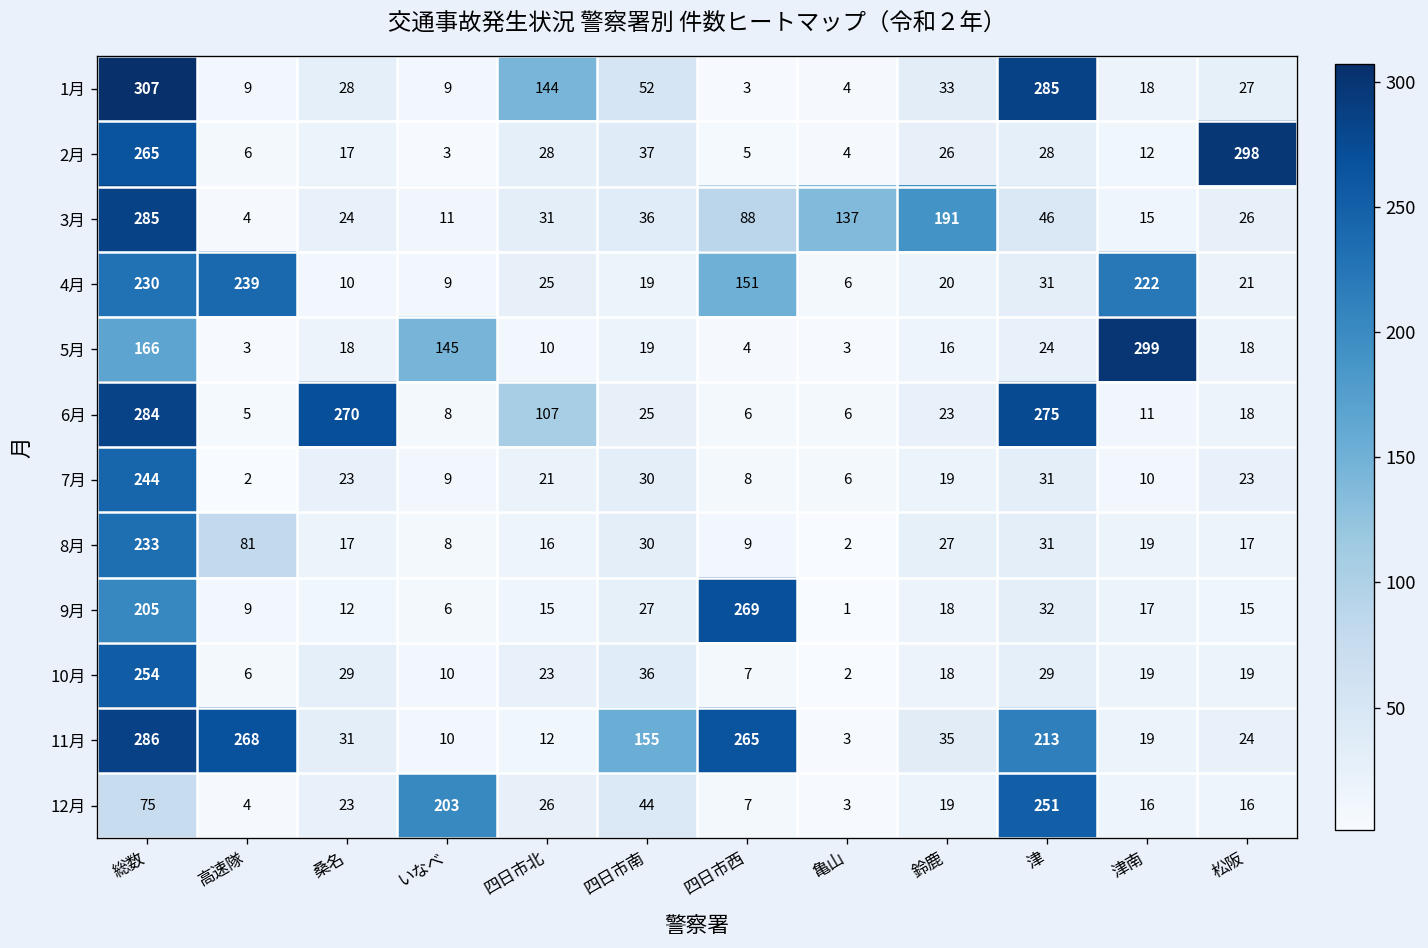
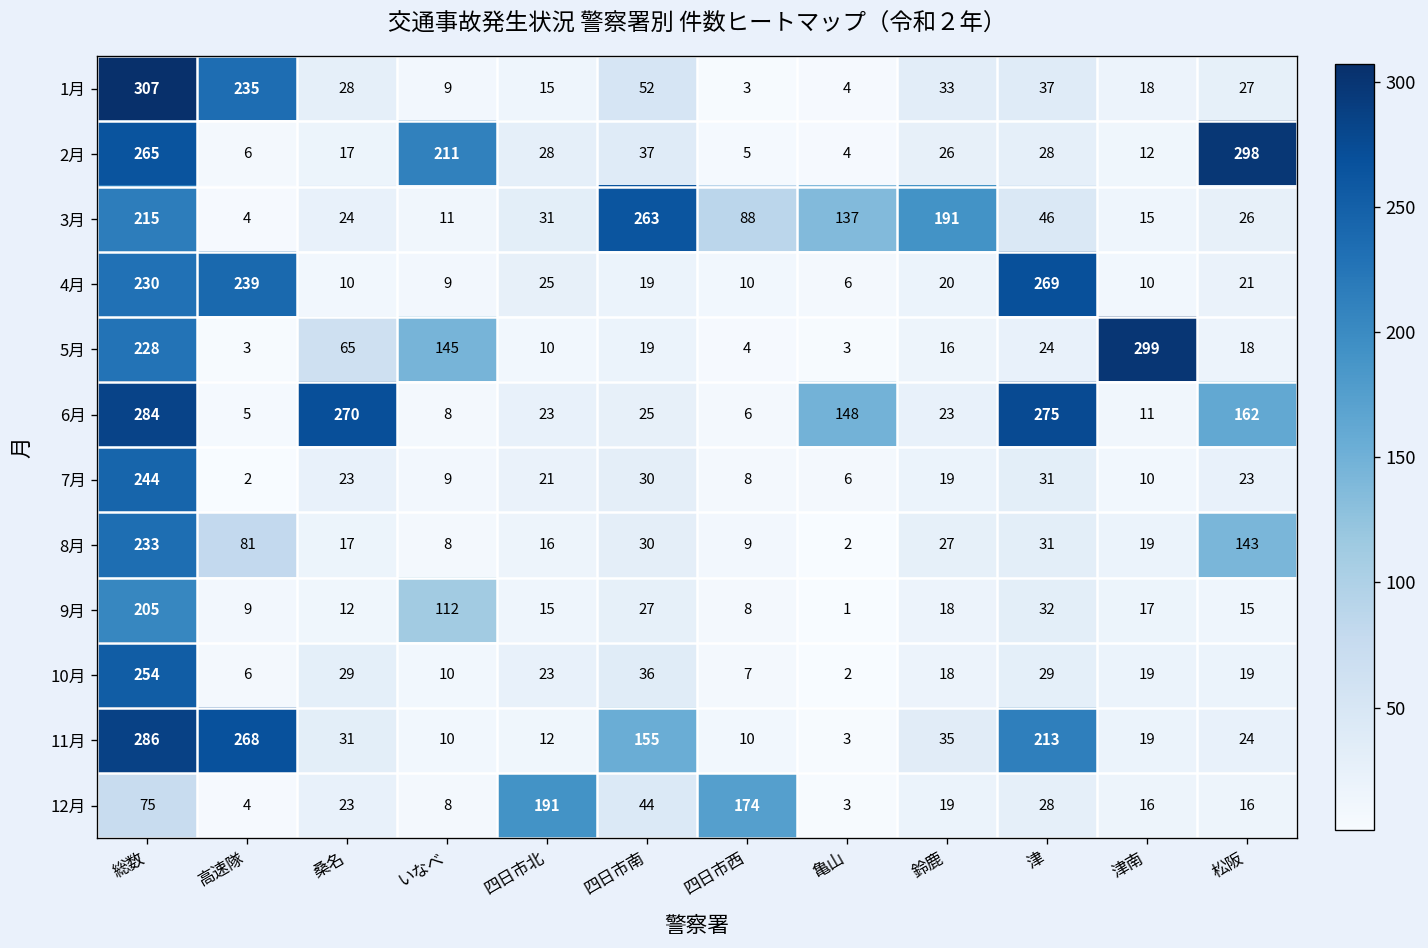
  {
    "1月": {
      "総数": 307,
-     "高速隊": 9,
+     "高速隊": 235,
      "桑名": 28,
      "いなべ": 9,
-     "四日市北": 144,
+     "四日市北": 15,
      "四日市南": 52,
      "四日市西": 3,
      "亀山": 4,
      "鈴鹿": 33,
-     "津": 285,
+     "津": 37,
      "津南": 18,
      "松阪": 27
    },
    "2月": {
      "総数": 265,
      "高速隊": 6,
      "桑名": 17,
-     "いなべ": 3,
+     "いなべ": 211,
      "四日市北": 28,
      "四日市南": 37,
      "四日市西": 5,
      "亀山": 4,
      "鈴鹿": 26,
      "津": 28,
      "津南": 12,
      "松阪": 298
    },
    "3月": {
-     "総数": 285,
+     "総数": 215,
      "高速隊": 4,
      "桑名": 24,
      "いなべ": 11,
      "四日市北": 31,
-     "四日市南": 36,
+     "四日市南": 263,
      "四日市西": 88,
      "亀山": 137,
      "鈴鹿": 191,
      "津": 46,
      "津南": 15,
      "松阪": 26
    },
    "4月": {
      "総数": 230,
      "高速隊": 239,
      "桑名": 10,
      "いなべ": 9,
      "四日市北": 25,
      "四日市南": 19,
-     "四日市西": 151,
+     "四日市西": 10,
      "亀山": 6,
      "鈴鹿": 20,
-     "津": 31,
-     "津南": 222,
+     "津": 269,
+     "津南": 10,
      "松阪": 21
    },
    "5月": {
-     "総数": 166,
+     "総数": 228,
      "高速隊": 3,
-     "桑名": 18,
+     "桑名": 65,
      "いなべ": 145,
      "四日市北": 10,
      "四日市南": 19,
      "四日市西": 4,
      "亀山": 3,
      "鈴鹿": 16,
      "津": 24,
      "津南": 299,
      "松阪": 18
    },
    "6月": {
      "総数": 284,
      "高速隊": 5,
      "桑名": 270,
      "いなべ": 8,
-     "四日市北": 107,
+     "四日市北": 23,
      "四日市南": 25,
      "四日市西": 6,
-     "亀山": 6,
+     "亀山": 148,
      "鈴鹿": 23,
      "津": 275,
      "津南": 11,
-     "松阪": 18
+     "松阪": 162
    },
    "7月": {
      "総数": 244,
      "高速隊": 2,
      "桑名": 23,
      "いなべ": 9,
      "四日市北": 21,
      "四日市南": 30,
      "四日市西": 8,
      "亀山": 6,
      "鈴鹿": 19,
      "津": 31,
      "津南": 10,
      "松阪": 23
    },
    "8月": {
      "総数": 233,
      "高速隊": 81,
      "桑名": 17,
      "いなべ": 8,
      "四日市北": 16,
      "四日市南": 30,
      "四日市西": 9,
      "亀山": 2,
      "鈴鹿": 27,
      "津": 31,
      "津南": 19,
-     "松阪": 17
+     "松阪": 143
    },
    "9月": {
      "総数": 205,
      "高速隊": 9,
      "桑名": 12,
-     "いなべ": 6,
+     "いなべ": 112,
      "四日市北": 15,
      "四日市南": 27,
-     "四日市西": 269,
+     "四日市西": 8,
      "亀山": 1,
      "鈴鹿": 18,
      "津": 32,
      "津南": 17,
      "松阪": 15
    },
    "10月": {
      "総数": 254,
      "高速隊": 6,
      "桑名": 29,
      "いなべ": 10,
      "四日市北": 23,
      "四日市南": 36,
      "四日市西": 7,
      "亀山": 2,
      "鈴鹿": 18,
      "津": 29,
      "津南": 19,
      "松阪": 19
    },
    "11月": {
      "総数": 286,
      "高速隊": 268,
      "桑名": 31,
      "いなべ": 10,
      "四日市北": 12,
      "四日市南": 155,
-     "四日市西": 265,
+     "四日市西": 10,
      "亀山": 3,
      "鈴鹿": 35,
      "津": 213,
      "津南": 19,
      "松阪": 24
    },
    "12月": {
      "総数": 75,
      "高速隊": 4,
      "桑名": 23,
-     "いなべ": 203,
-     "四日市北": 26,
+     "いなべ": 8,
+     "四日市北": 191,
      "四日市南": 44,
-     "四日市西": 7,
+     "四日市西": 174,
      "亀山": 3,
      "鈴鹿": 19,
-     "津": 251,
+     "津": 28,
      "津南": 16,
      "松阪": 16
    }
  }
